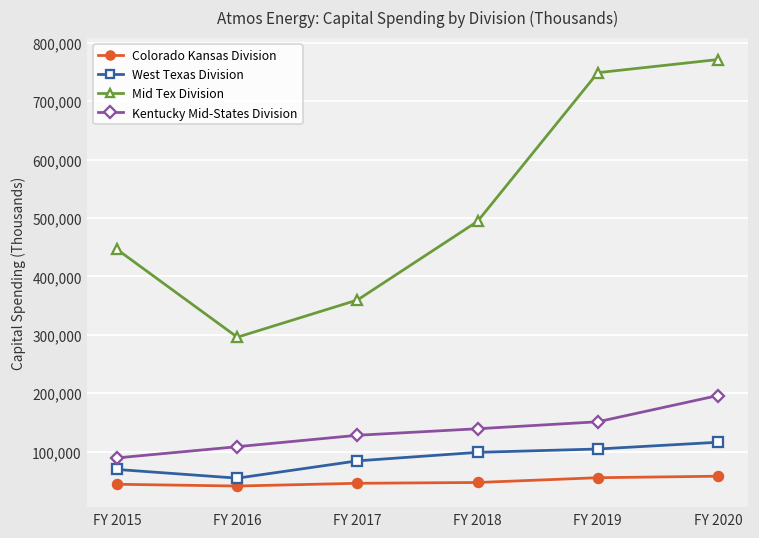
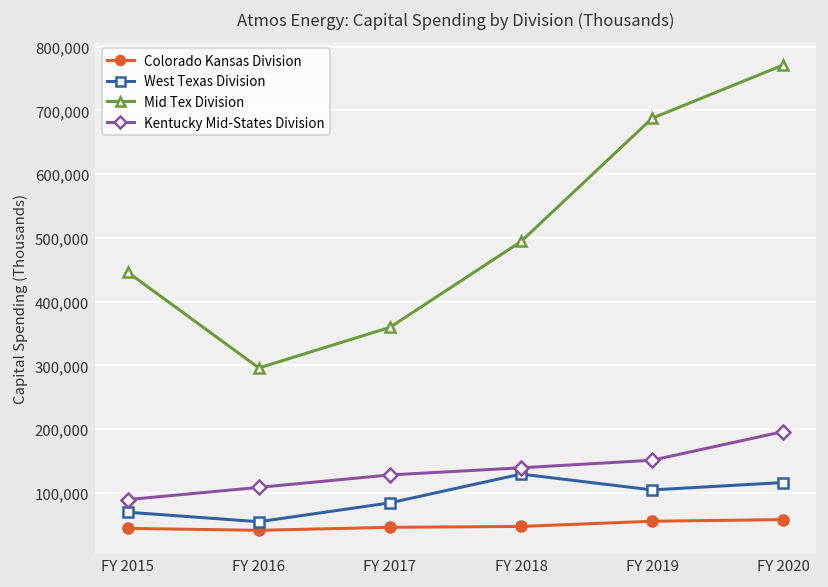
  {
    "Colorado Kansas Division": {
      "FY 2015": "40,000",
      "FY 2016": "40,000",
      "FY 2017": "50,000",
      "FY 2018": "50,000",
      "FY 2019": "60,000",
      "FY 2020": "60,000"
    },
    "West Texas Division": {
      "FY 2015": "70,000",
      "FY 2016": "50,000",
      "FY 2017": "80,000",
-     "FY 2018": "100,000",
+     "FY 2018": "130,000",
      "FY 2019": "100,000",
      "FY 2020": "120,000"
    },
    "Mid Tex Division": {
      "FY 2015": "450,000",
      "FY 2016": "300,000",
      "FY 2017": "360,000",
      "FY 2018": "490,000",
-     "FY 2019": "750,000",
+     "FY 2019": "690,000",
      "FY 2020": "770,000"
    },
    "Kentucky Mid-States Division": {
      "FY 2015": "90,000",
      "FY 2016": "110,000",
      "FY 2017": "130,000",
      "FY 2018": "140,000",
      "FY 2019": "150,000",
      "FY 2020": "200,000"
    }
  }
